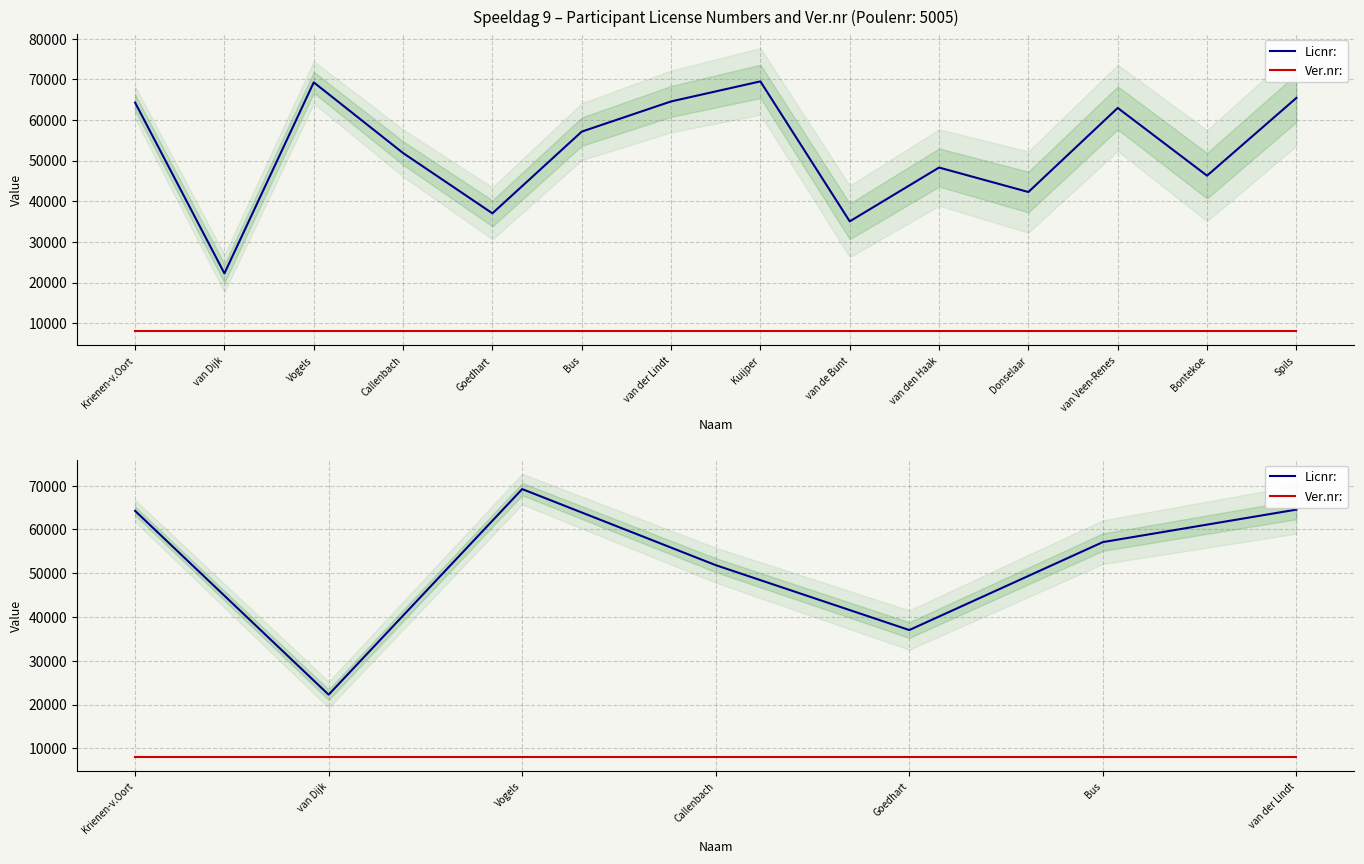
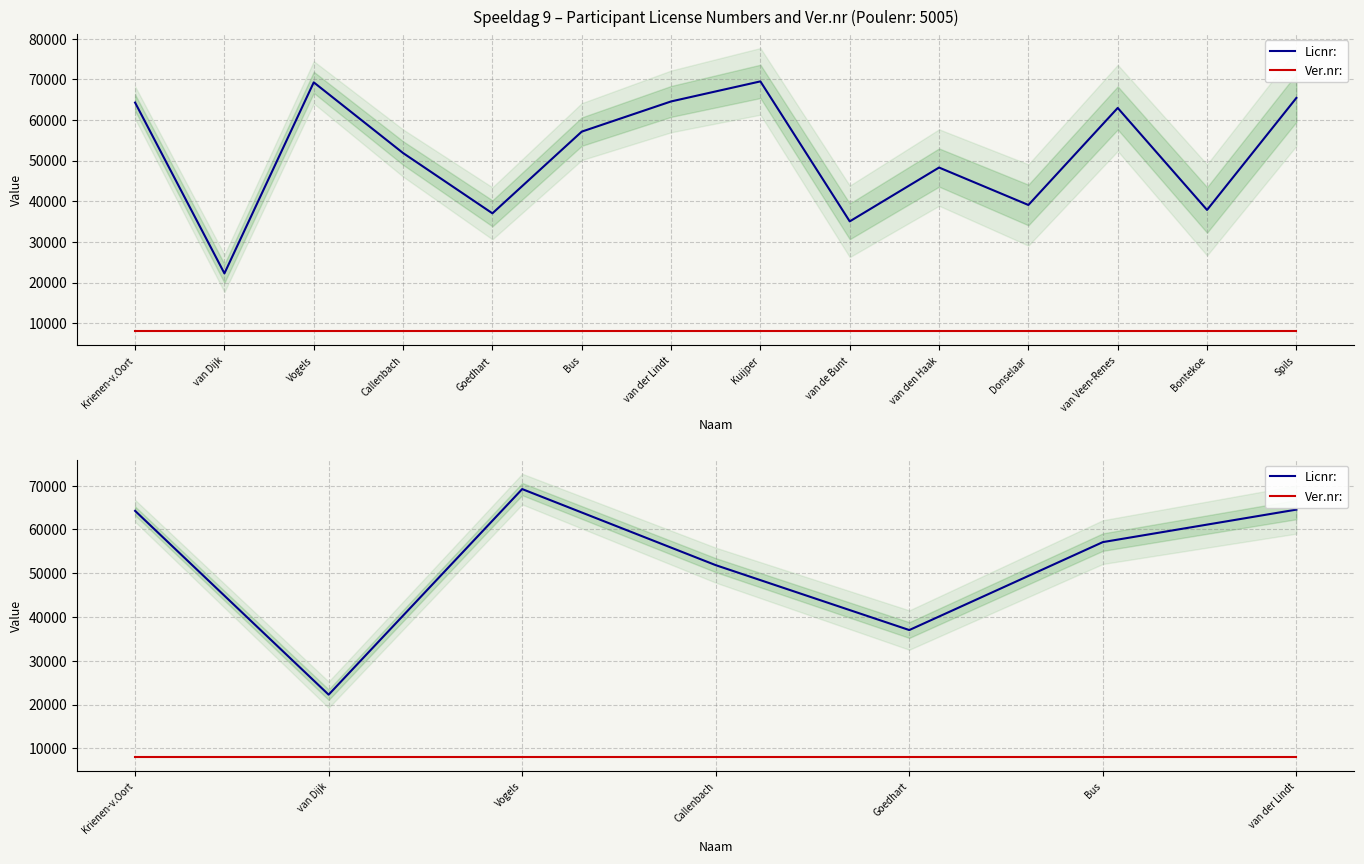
  {
    "Speeldag 9 – Participant License Numbers and Ver.nr (Poulenr: 5005)": {
      "Licnr:": {
        "Krienen-v.Oort": 64000,
        "van Dijk": 22000,
        "Vogels": 69000,
        "Callenbach": 52000,
        "Goedhart": 37000,
        "Bus": 57000,
        "van der Lindt": 65000,
        "Kuijper": 69000,
        "van de Bunt": 35000,
        "van den Haak": 48000,
-       "Donselaar": 42000,
+       "Donselaar": 39000,
        "van Veen-Renes": 63000,
-       "Bontekoe": 46000,
+       "Bontekoe": 38000,
        "Spils": 65000
      },
      "Ver.nr:": {
        "Krienen-v.Oort": 8000,
        "van Dijk": 8000,
        "Vogels": 8000,
        "Callenbach": 8000,
        "Goedhart": 8000,
        "Bus": 8000,
        "van der Lindt": 8000,
        "Kuijper": 8000,
        "van de Bunt": 8000,
        "van den Haak": 8000,
        "Donselaar": 8000,
        "van Veen-Renes": 8000,
        "Bontekoe": 8000,
        "Spils": 8000
      }
    }
  }
